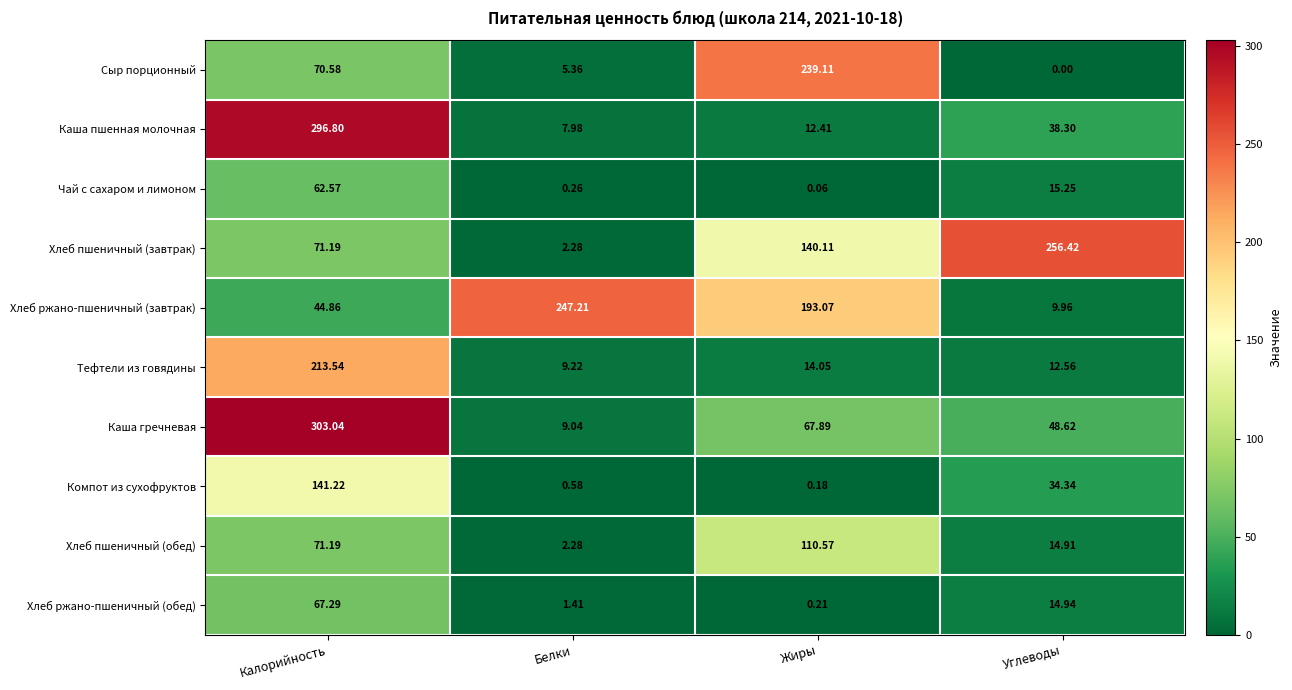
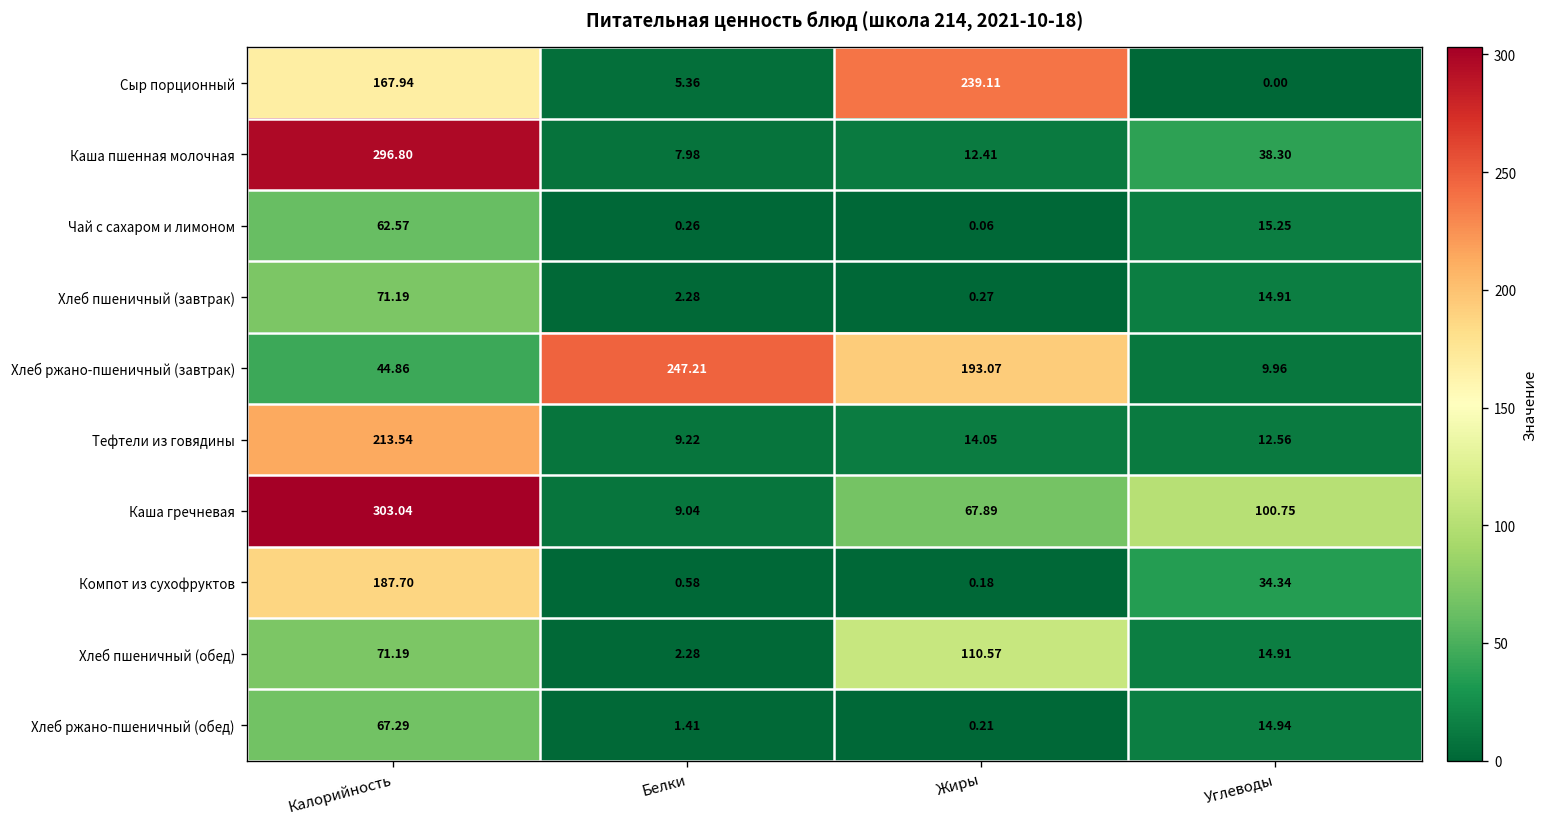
  {
    "Сыр порционный": {
-     "Калорийность": 70.58,
+     "Калорийность": 167.94,
      "Белки": 5.36,
      "Жиры": 239.11,
      "Углеводы": 0.00
    },
    "Каша пшенная молочная": {
      "Калорийность": 296.80,
      "Белки": 7.98,
      "Жиры": 12.41,
      "Углеводы": 38.30
    },
    "Чай с сахаром и лимоном": {
      "Калорийность": 62.57,
      "Белки": 0.26,
      "Жиры": 0.06,
      "Углеводы": 15.25
    },
    "Хлеб пшеничный (завтрак)": {
      "Калорийность": 71.19,
      "Белки": 2.28,
-     "Жиры": 140.11,
-     "Углеводы": 256.42
+     "Жиры": 0.27,
+     "Углеводы": 14.91
    },
    "Хлеб ржано-пшеничный (завтрак)": {
      "Калорийность": 44.86,
      "Белки": 247.21,
      "Жиры": 193.07,
      "Углеводы": 9.96
    },
    "Тефтели из говядины": {
      "Калорийность": 213.54,
      "Белки": 9.22,
      "Жиры": 14.05,
      "Углеводы": 12.56
    },
    "Каша гречневая": {
      "Калорийность": 303.04,
      "Белки": 9.04,
      "Жиры": 67.89,
-     "Углеводы": 48.62
+     "Углеводы": 100.75
    },
    "Компот из сухофруктов": {
-     "Калорийность": 141.22,
+     "Калорийность": 187.70,
      "Белки": 0.58,
      "Жиры": 0.18,
      "Углеводы": 34.34
    },
    "Хлеб пшеничный (обед)": {
      "Калорийность": 71.19,
      "Белки": 2.28,
      "Жиры": 110.57,
      "Углеводы": 14.91
    },
    "Хлеб ржано-пшеничный (обед)": {
      "Калорийность": 67.29,
      "Белки": 1.41,
      "Жиры": 0.21,
      "Углеводы": 14.94
    }
  }
